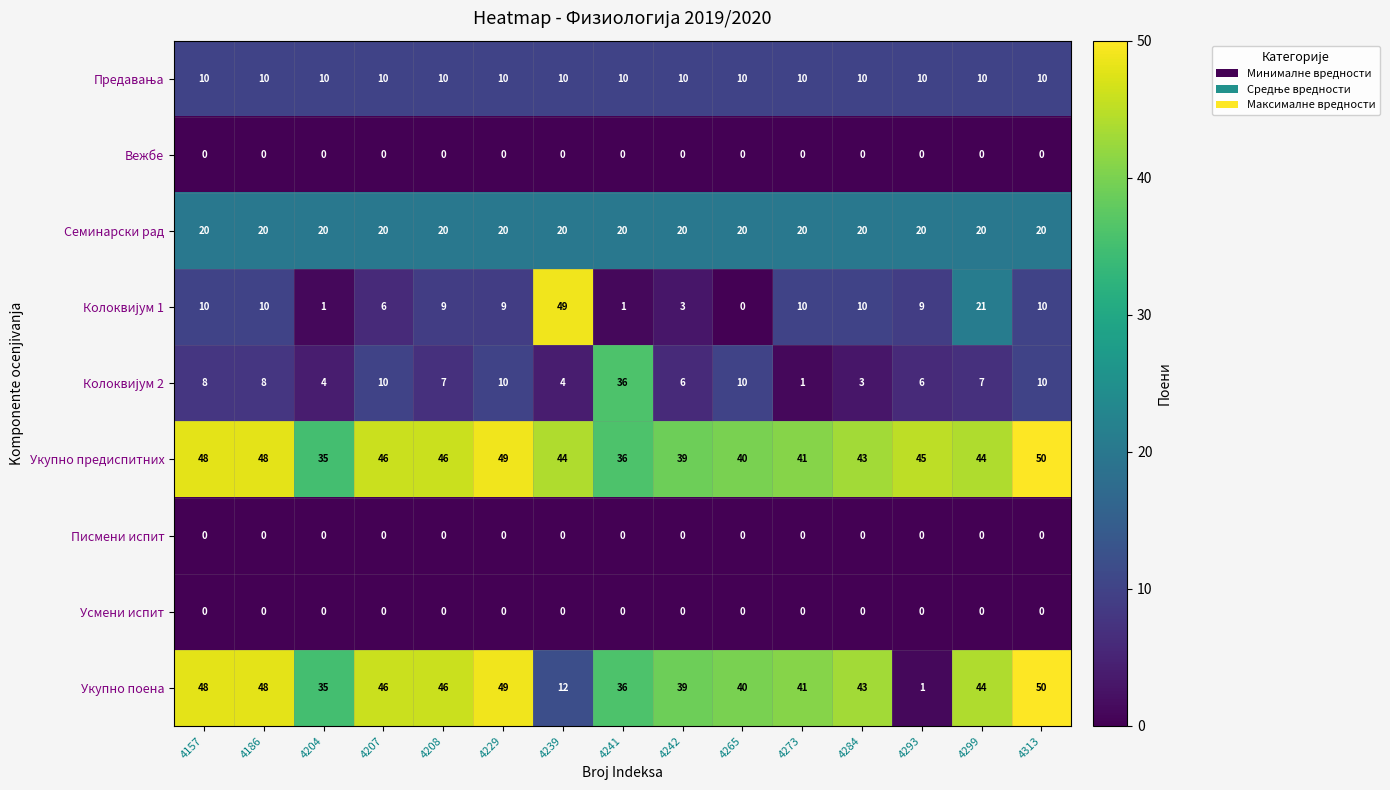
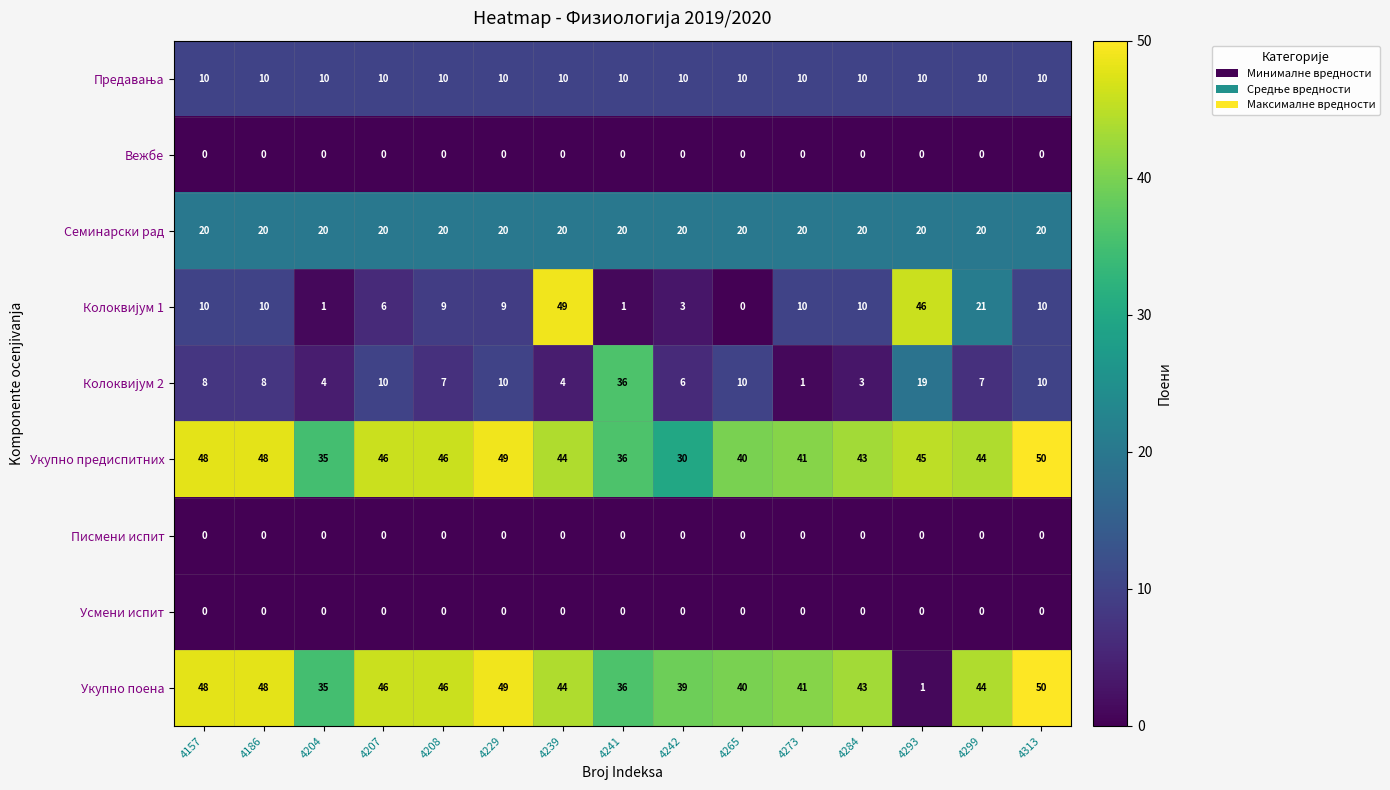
  {
    "Предавања": {
      "4157": 10,
      "4186": 10,
      "4204": 10,
      "4207": 10,
      "4208": 10,
      "4229": 10,
      "4239": 10,
      "4241": 10,
      "4242": 10,
      "4265": 10,
      "4273": 10,
      "4284": 10,
      "4293": 10,
      "4299": 10,
      "4313": 10
    },
    "Вежбе": {
      "4157": 0,
      "4186": 0,
      "4204": 0,
      "4207": 0,
      "4208": 0,
      "4229": 0,
      "4239": 0,
      "4241": 0,
      "4242": 0,
      "4265": 0,
      "4273": 0,
      "4284": 0,
      "4293": 0,
      "4299": 0,
      "4313": 0
    },
    "Семинарски рад": {
      "4157": 20,
      "4186": 20,
      "4204": 20,
      "4207": 20,
      "4208": 20,
      "4229": 20,
      "4239": 20,
      "4241": 20,
      "4242": 20,
      "4265": 20,
      "4273": 20,
      "4284": 20,
      "4293": 20,
      "4299": 20,
      "4313": 20
    },
    "Колоквијум 1": {
      "4157": 10,
      "4186": 10,
      "4204": 1,
      "4207": 6,
      "4208": 9,
      "4229": 9,
      "4239": 49,
      "4241": 1,
      "4242": 3,
      "4265": 0,
      "4273": 10,
      "4284": 10,
-     "4293": 9,
+     "4293": 46,
      "4299": 21,
      "4313": 10
    },
    "Колоквијум 2": {
      "4157": 8,
      "4186": 8,
      "4204": 4,
      "4207": 10,
      "4208": 7,
      "4229": 10,
      "4239": 4,
      "4241": 36,
      "4242": 6,
      "4265": 10,
      "4273": 1,
      "4284": 3,
-     "4293": 6,
+     "4293": 19,
      "4299": 7,
      "4313": 10
    },
    "Укупно предиспитних": {
      "4157": 48,
      "4186": 48,
      "4204": 35,
      "4207": 46,
      "4208": 46,
      "4229": 49,
      "4239": 44,
      "4241": 36,
-     "4242": 39,
+     "4242": 30,
      "4265": 40,
      "4273": 41,
      "4284": 43,
      "4293": 45,
      "4299": 44,
      "4313": 50
    },
    "Писмени испит": {
      "4157": 0,
      "4186": 0,
      "4204": 0,
      "4207": 0,
      "4208": 0,
      "4229": 0,
      "4239": 0,
      "4241": 0,
      "4242": 0,
      "4265": 0,
      "4273": 0,
      "4284": 0,
      "4293": 0,
      "4299": 0,
      "4313": 0
    },
    "Усмени испит": {
      "4157": 0,
      "4186": 0,
      "4204": 0,
      "4207": 0,
      "4208": 0,
      "4229": 0,
      "4239": 0,
      "4241": 0,
      "4242": 0,
      "4265": 0,
      "4273": 0,
      "4284": 0,
      "4293": 0,
      "4299": 0,
      "4313": 0
    },
    "Укупно поена": {
      "4157": 48,
      "4186": 48,
      "4204": 35,
      "4207": 46,
      "4208": 46,
      "4229": 49,
-     "4239": 12,
+     "4239": 44,
      "4241": 36,
      "4242": 39,
      "4265": 40,
      "4273": 41,
      "4284": 43,
      "4293": 1,
      "4299": 44,
      "4313": 50
    }
  }
